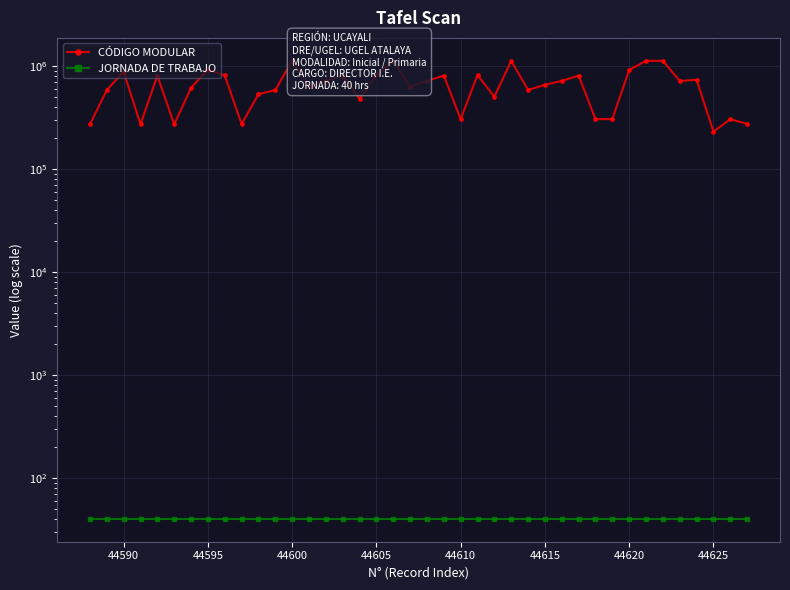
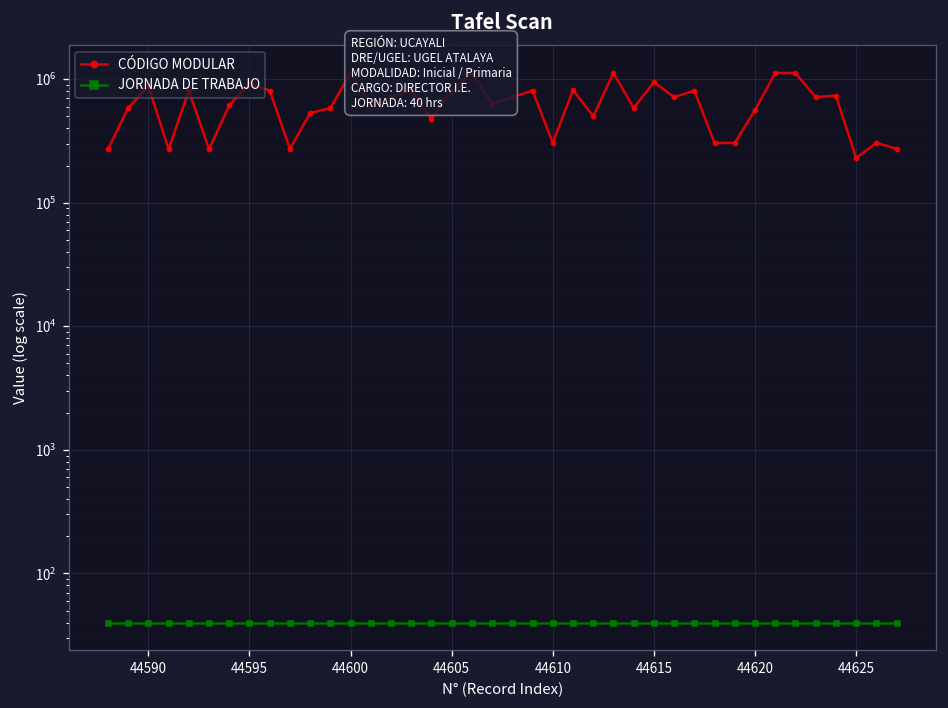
  {
    "CÓDIGO MODULAR": {
      "44610": 300000,
-     "44615": 700000,
-     "44620": 900000,
+     "44615": 900000,
+     "44620": 600000,
      "44625": 230000
    },
    "JORNADA DE TRABAJO": {
      "44590": 40,
      "44595": 40,
      "44600": 40,
      "44605": 40,
      "44610": 40,
      "44615": 40,
      "44620": 40,
      "44625": 40
    }
  }
